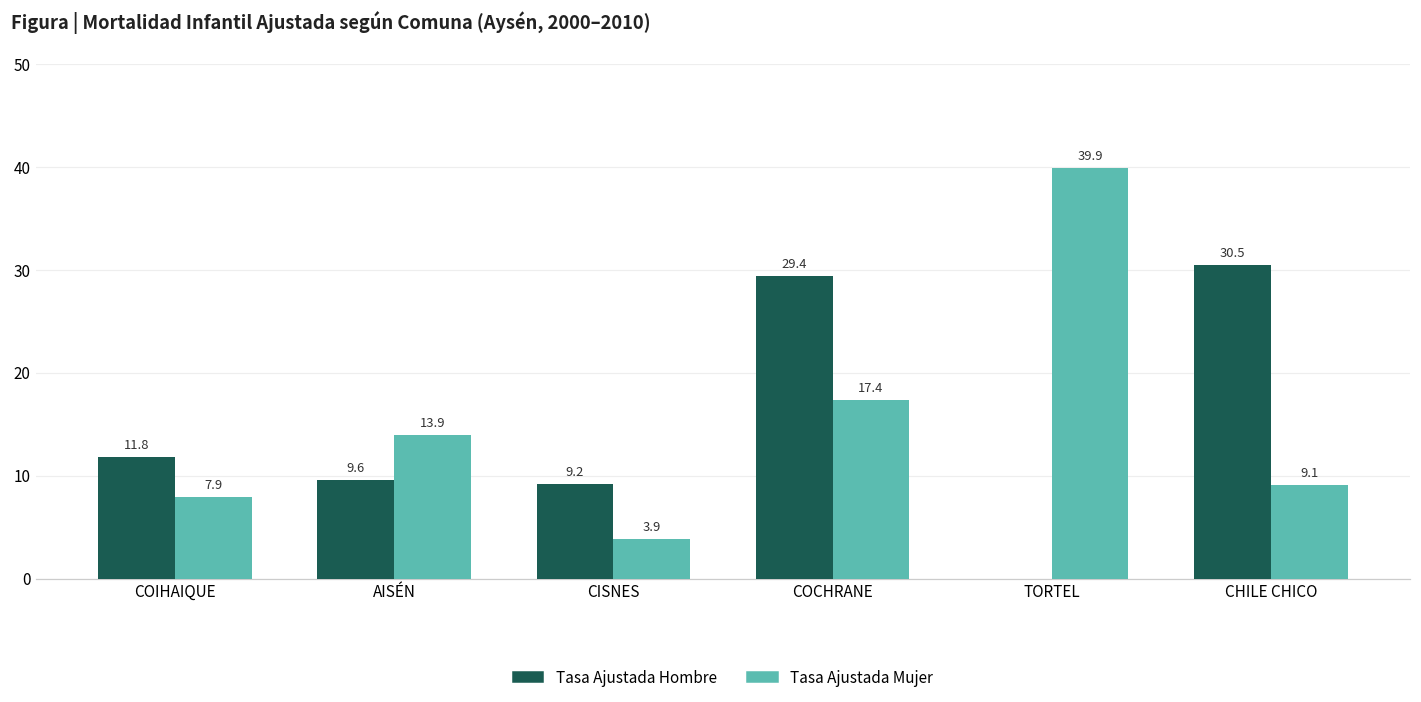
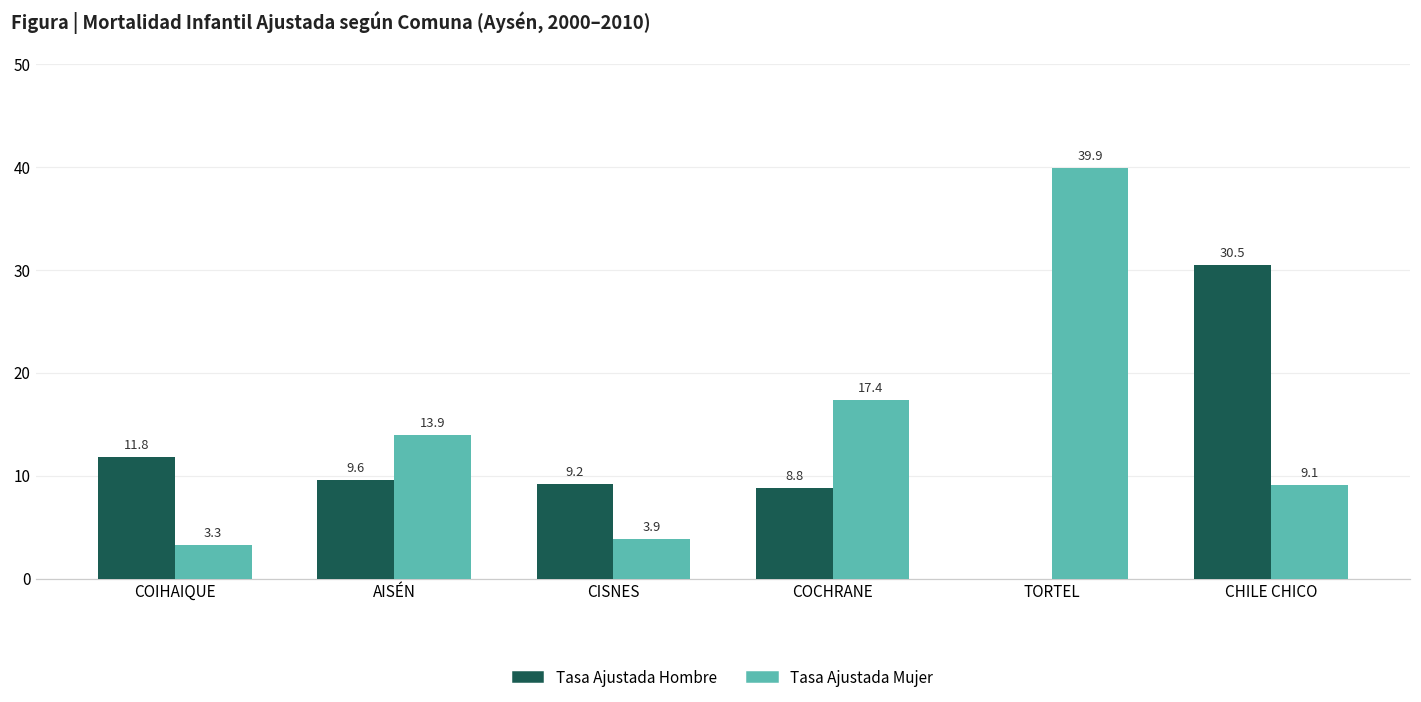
  {
    "Tasa Ajustada Hombre": {
      "COIHAIQUE": 11.8,
      "AISÉN": 9.6,
      "CISNES": 9.2,
-     "COCHRANE": 29.4,
+     "COCHRANE": 8.8,
      "CHILE CHICO": 30.5
    },
    "Tasa Ajustada Mujer": {
-     "COIHAIQUE": 7.9,
+     "COIHAIQUE": 3.3,
      "AISÉN": 13.9,
      "CISNES": 3.9,
      "COCHRANE": 17.4,
      "TORTEL": 39.9,
      "CHILE CHICO": 9.1
    }
  }
